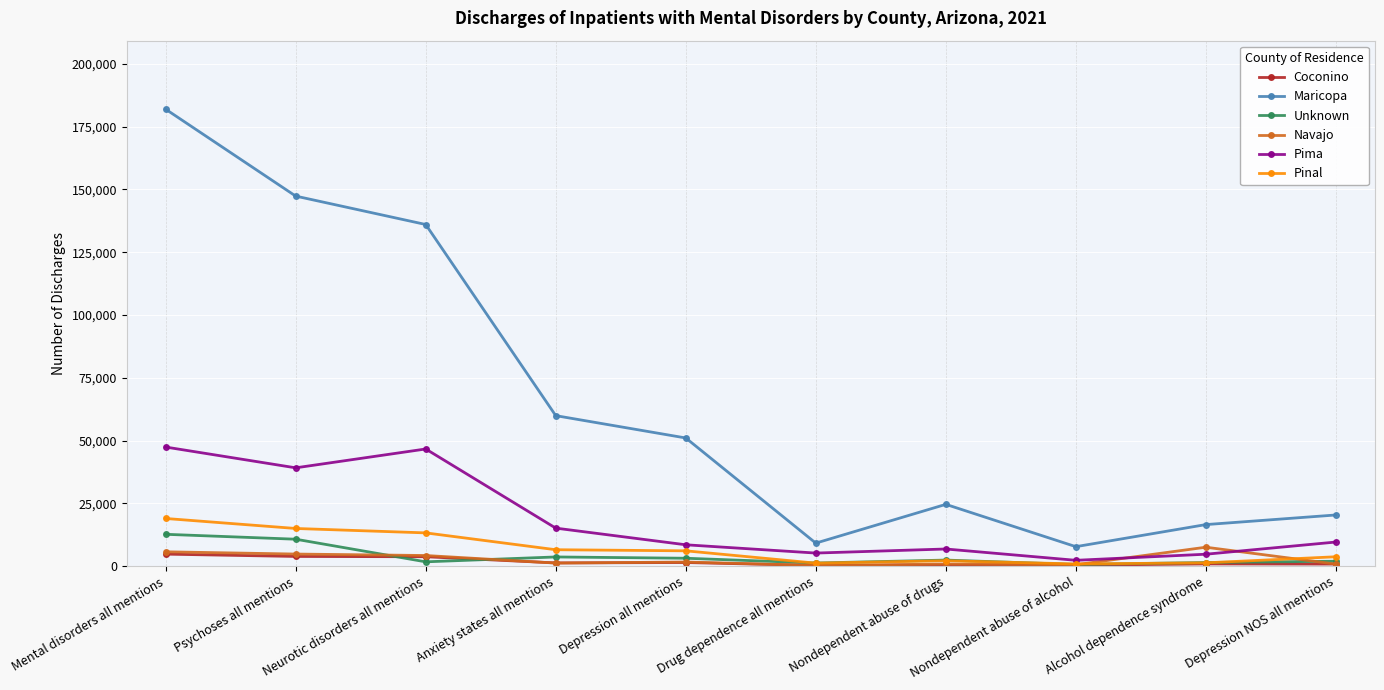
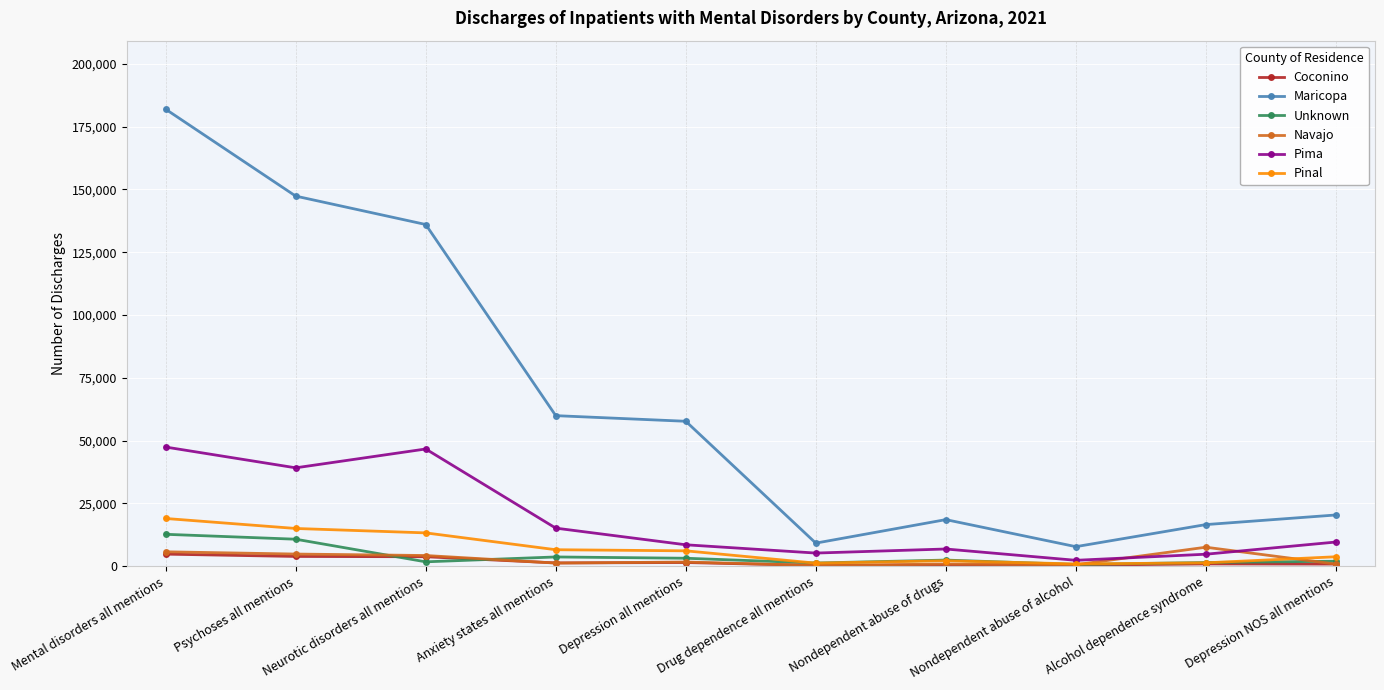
  {
    "Maricopa": {
      "Mental disorders all mentions": "182,000",
      "Psychoses all mentions": "147,000",
      "Neurotic disorders all mentions": "136,000",
      "Anxiety states all mentions": "60,000",
-     "Depression all mentions": "51,000",
+     "Depression all mentions": "58,000",
      "Drug dependence all mentions": "9,000",
-     "Nondependent abuse of drugs": "25,000",
+     "Nondependent abuse of drugs": "19,000",
      "Nondependent abuse of alcohol": "8,000",
      "Alcohol dependence syndrome": "17,000",
      "Depression NOS all mentions": "20,000"
    },
    "Unknown": {
      "Mental disorders all mentions": "13,000",
      "Psychoses all mentions": "11,000",
      "Neurotic disorders all mentions": "2,000",
      "Anxiety states all mentions": "4,000",
      "Depression all mentions": "3,000",
      "Depression NOS all mentions": "2,000"
    },
    "Navajo": {
      "Alcohol dependence syndrome": "8,000"
    },
    "Pima": {
      "Mental disorders all mentions": "47,000",
      "Psychoses all mentions": "39,000",
      "Neurotic disorders all mentions": "47,000",
      "Anxiety states all mentions": "15,000",
      "Depression all mentions": "9,000",
      "Drug dependence all mentions": "5,000",
      "Nondependent abuse of drugs": "7,000",
      "Nondependent abuse of alcohol": "2,000",
      "Alcohol dependence syndrome": "5,000",
      "Depression NOS all mentions": "10,000"
    },
    "Pinal": {
      "Mental disorders all mentions": "19,000",
      "Psychoses all mentions": "15,000",
      "Neurotic disorders all mentions": "13,000",
      "Anxiety states all mentions": "7,000",
      "Depression all mentions": "6,000",
      "Depression NOS all mentions": "4,000"
    }
  }
